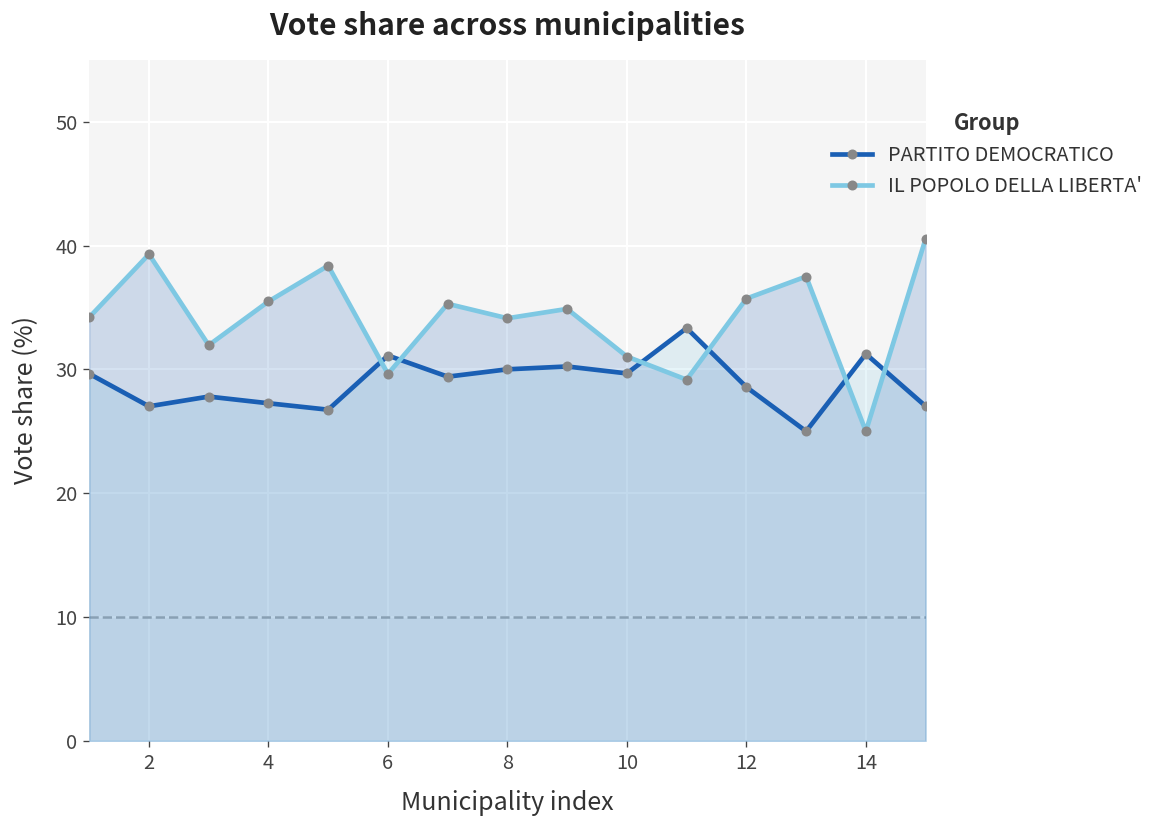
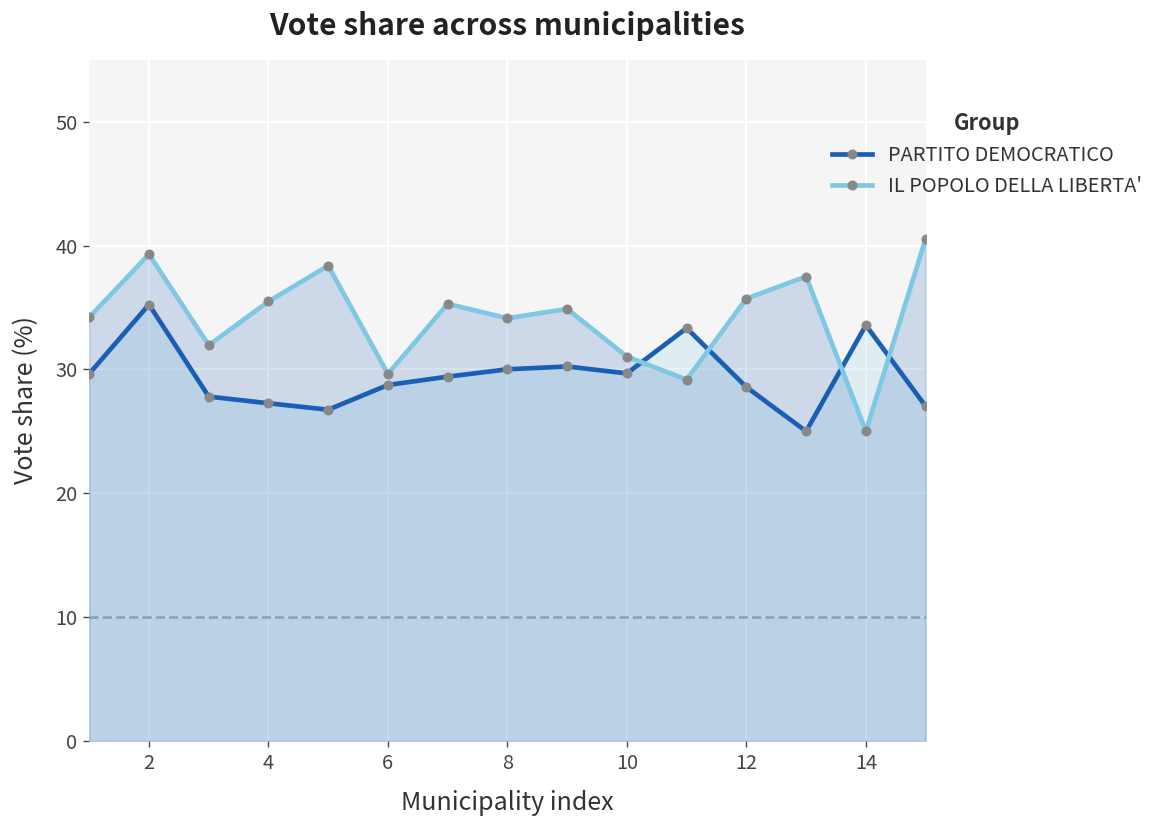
  {
    "PARTITO DEMOCRATICO": {
-     "2": 27.0,
+     "2": 35.2,
      "4": 27.3,
-     "6": 31.1,
+     "6": 28.7,
      "8": 30.0,
      "10": 29.7,
      "12": 28.6,
-     "14": 31.3
+     "14": 33.6
    },
    "IL POPOLO DELLA LIBERTA'": {
      "2": 39.3,
      "4": 35.5,
      "6": 29.6,
      "8": 34.1,
      "10": 31.0,
      "12": 35.7,
      "14": 25.0
    }
  }
